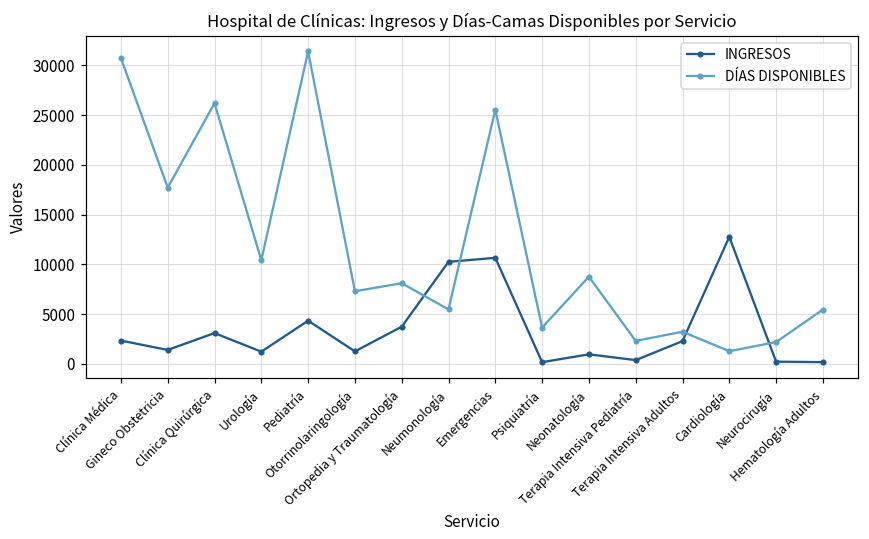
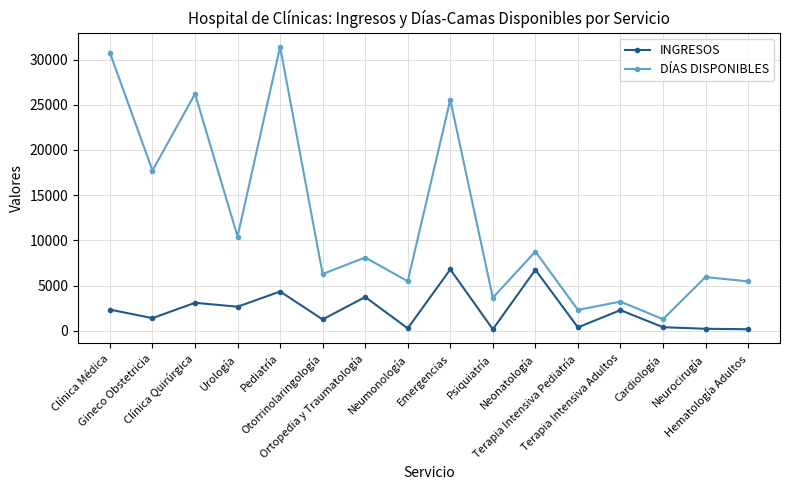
  {
    "INGRESOS": {
      "Clínica Médica": 2000,
      "Gineco Obstetricia": 1000,
      "Clínica Quirúrgica": 3000,
-     "Urología": 1000,
+     "Urología": 3000,
      "Pediatría": 4000,
      "Otorrinolaringología": 1000,
      "Ortopedia y Traumatología": 4000,
-     "Neumonología": 10000,
-     "Emergencias": 11000,
+     "Neumonología": 0,
+     "Emergencias": 7000,
      "Psiquiatría": 0,
-     "Neonatología": 1000,
+     "Neonatología": 7000,
      "Terapia Intensiva Pediatría": 0,
      "Terapia Intensiva Adultos": 2000,
-     "Cardiología": 13000,
+     "Cardiología": 0,
      "Neurocirugía": 0,
      "Hematología Adultos": 0
    },
    "DÍAS DISPONIBLES": {
      "Clínica Médica": 31000,
      "Gineco Obstetricia": 18000,
      "Clínica Quirúrgica": 26000,
      "Urología": 10000,
      "Pediatría": 31000,
-     "Otorrinolaringología": 7000,
+     "Otorrinolaringología": 6000,
      "Ortopedia y Traumatología": 8000,
      "Neumonología": 5000,
      "Emergencias": 26000,
      "Psiquiatría": 4000,
      "Neonatología": 9000,
      "Terapia Intensiva Pediatría": 2000,
      "Terapia Intensiva Adultos": 3000,
      "Cardiología": 1000,
-     "Neurocirugía": 2000,
+     "Neurocirugía": 6000,
      "Hematología Adultos": 5000
    }
  }
